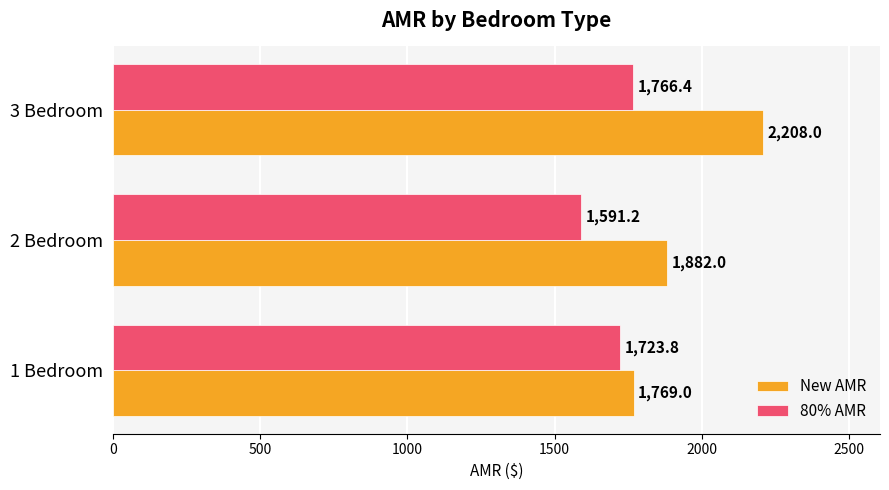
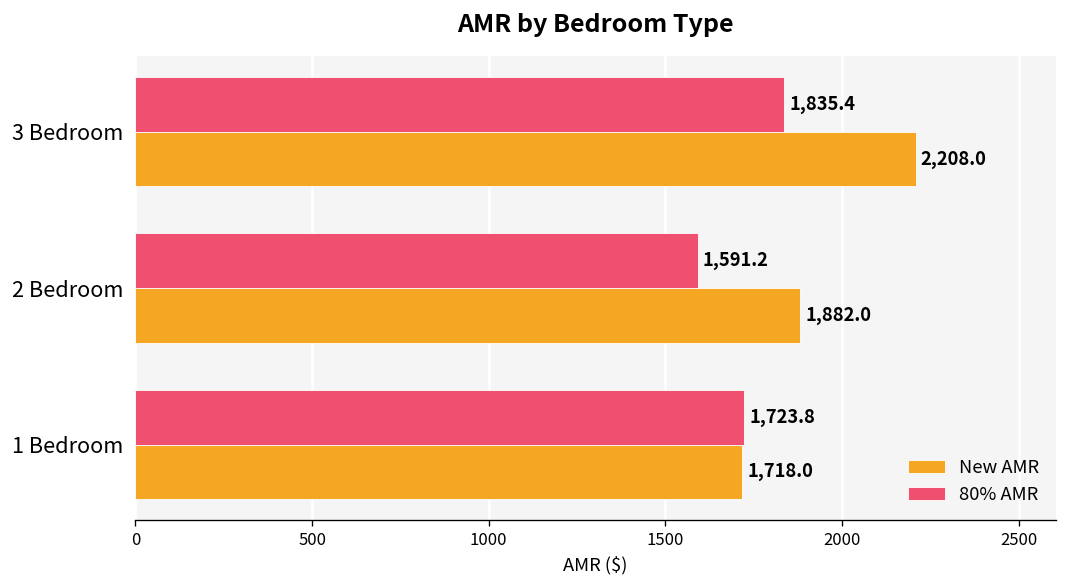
  {
    "New AMR": {
      "3 Bedroom": "2,208.0",
      "2 Bedroom": "1,882.0",
-     "1 Bedroom": "1,769.0"
+     "1 Bedroom": "1,718.0"
    },
    "80% AMR": {
-     "3 Bedroom": "1,766.4",
+     "3 Bedroom": "1,835.4",
      "2 Bedroom": "1,591.2",
      "1 Bedroom": "1,723.8"
    }
  }
